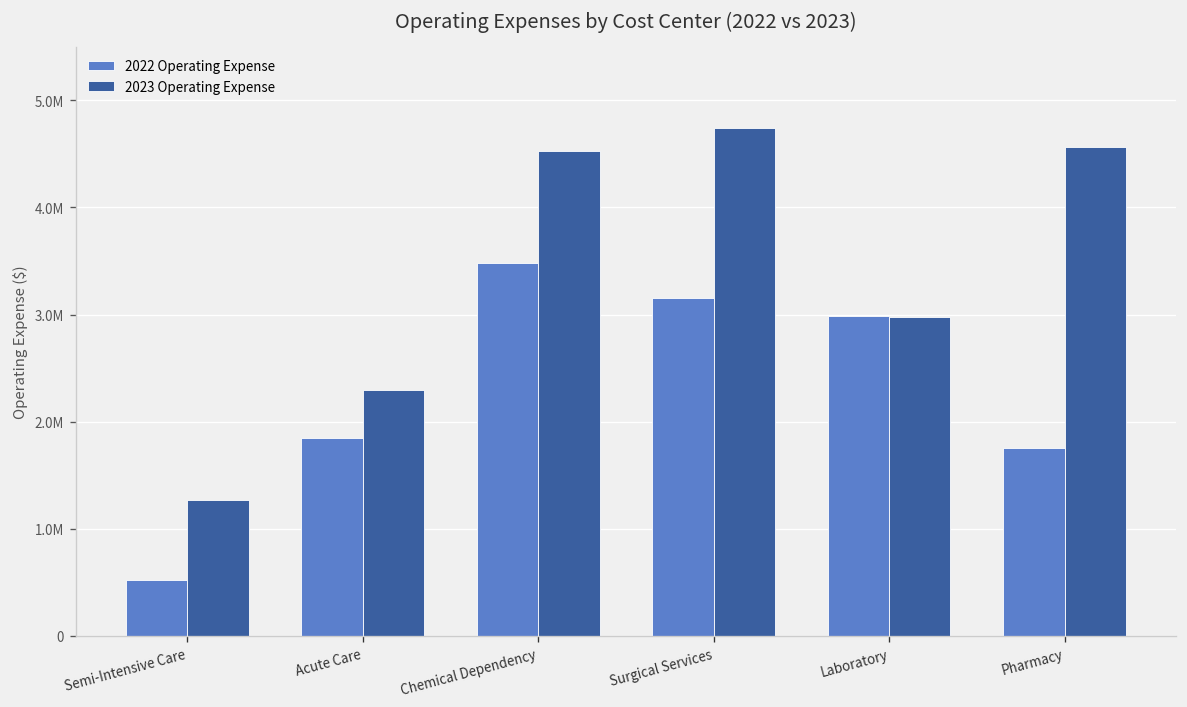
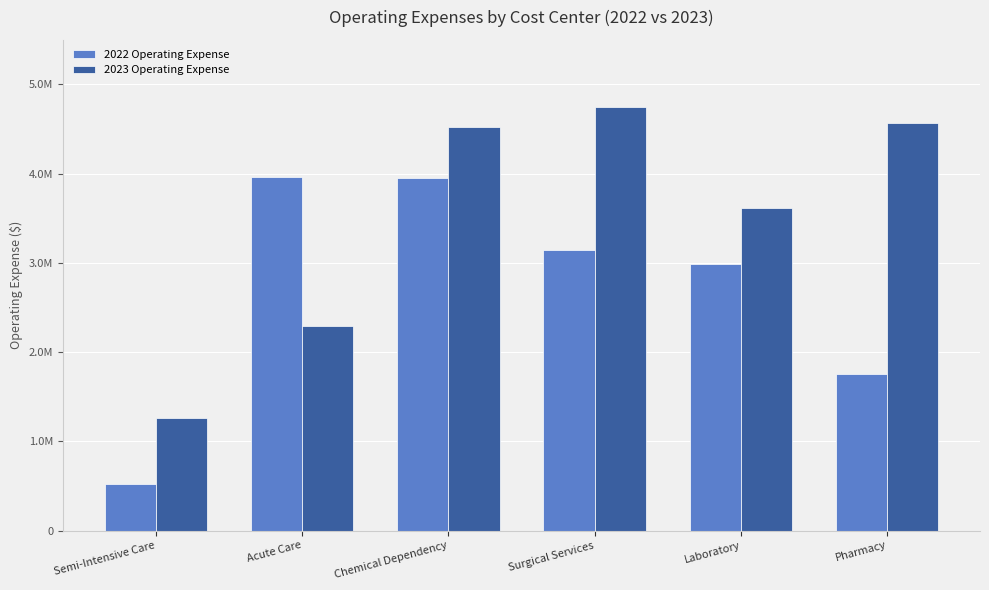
  {
    "2022 Operating Expense": {
      "Semi-Intensive Care": 500000,
-     "Acute Care": 1800000,
-     "Chemical Dependency": 3500000,
+     "Acute Care": 4000000,
+     "Chemical Dependency": 4000000,
      "Surgical Services": 3200000,
      "Laboratory": 3000000,
      "Pharmacy": 1800000
    },
    "2023 Operating Expense": {
      "Semi-Intensive Care": 1300000,
      "Acute Care": 2300000,
      "Chemical Dependency": 4500000,
      "Surgical Services": 4700000,
-     "Laboratory": 3000000,
+     "Laboratory": 3600000,
      "Pharmacy": 4600000
    }
  }
